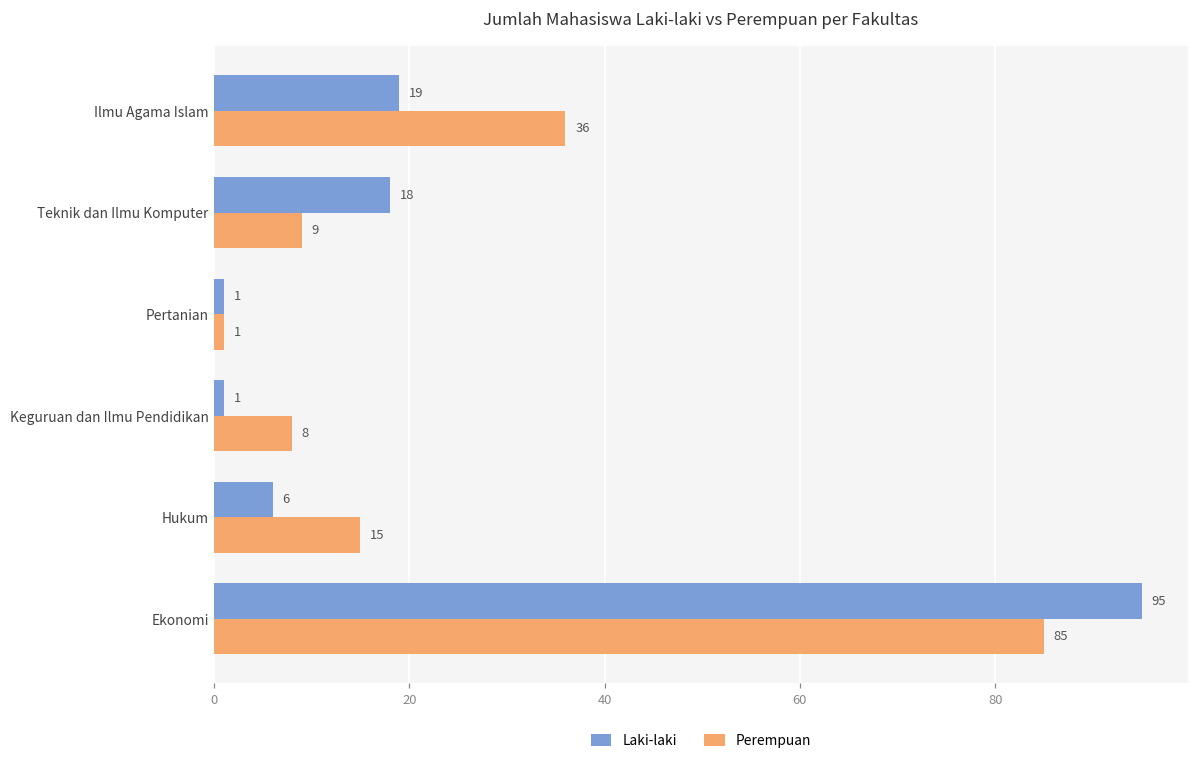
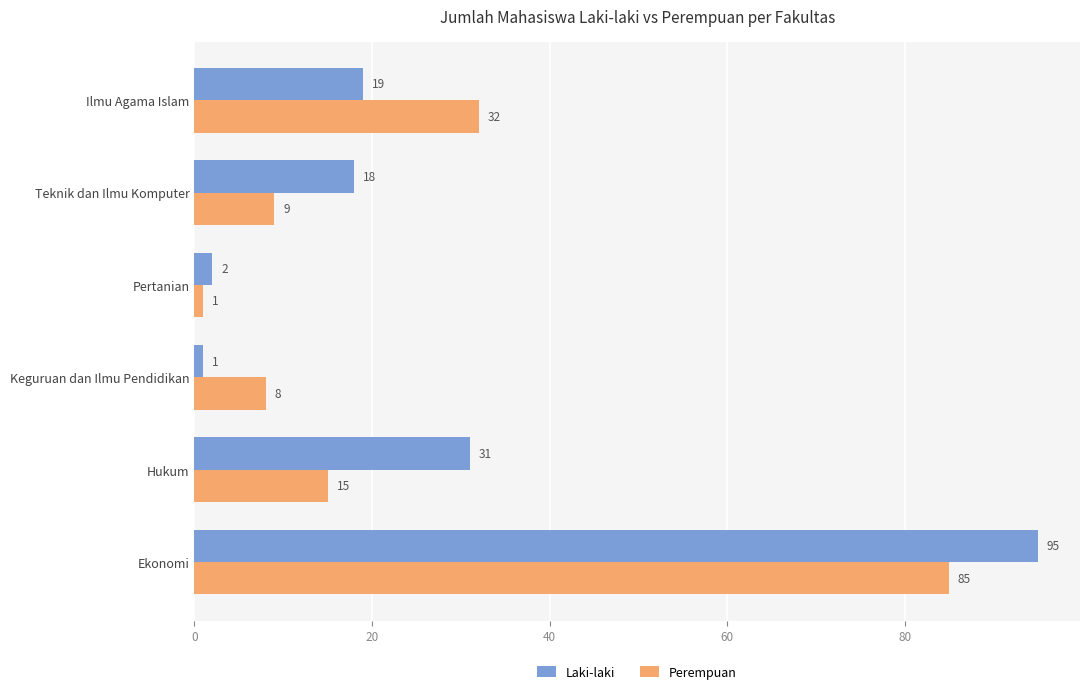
  {
    "Laki-laki": {
      "Ilmu Agama Islam": 19,
      "Teknik dan Ilmu Komputer": 18,
-     "Pertanian": 1,
+     "Pertanian": 2,
      "Keguruan dan Ilmu Pendidikan": 1,
-     "Hukum": 6,
+     "Hukum": 31,
      "Ekonomi": 95
    },
    "Perempuan": {
-     "Ilmu Agama Islam": 36,
+     "Ilmu Agama Islam": 32,
      "Teknik dan Ilmu Komputer": 9,
      "Pertanian": 1,
      "Keguruan dan Ilmu Pendidikan": 8,
      "Hukum": 15,
      "Ekonomi": 85
    }
  }
